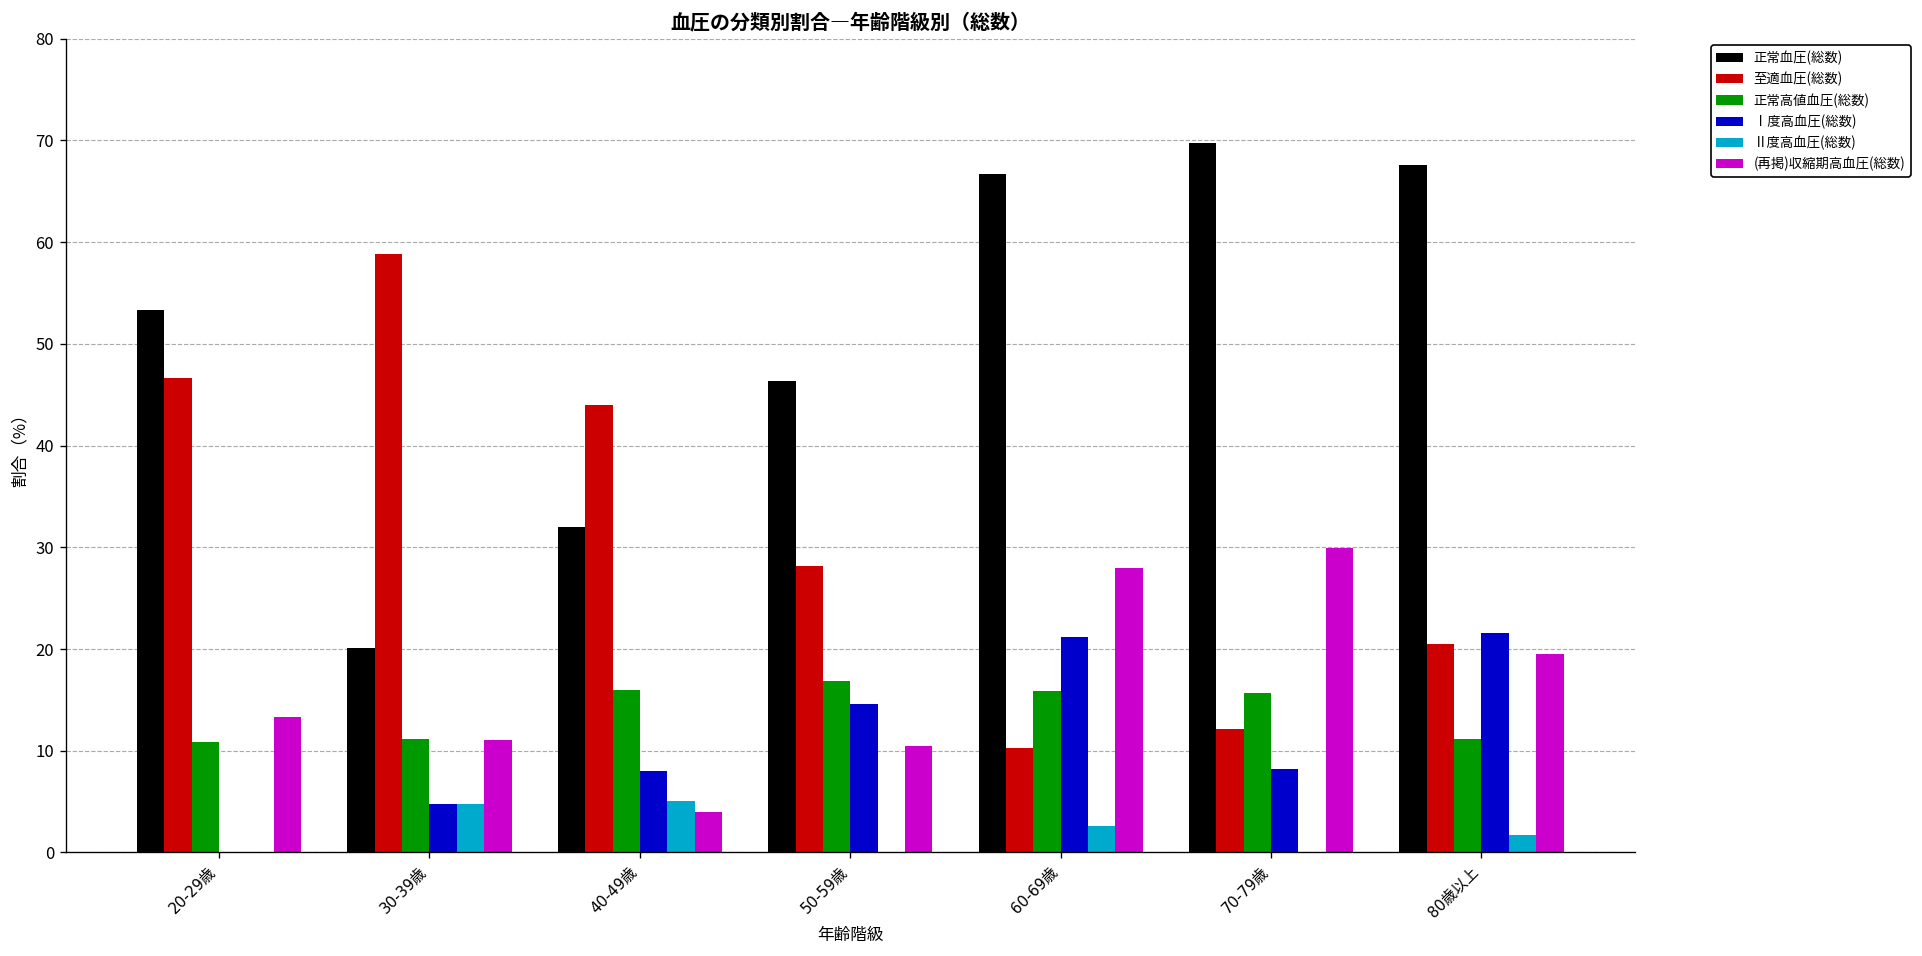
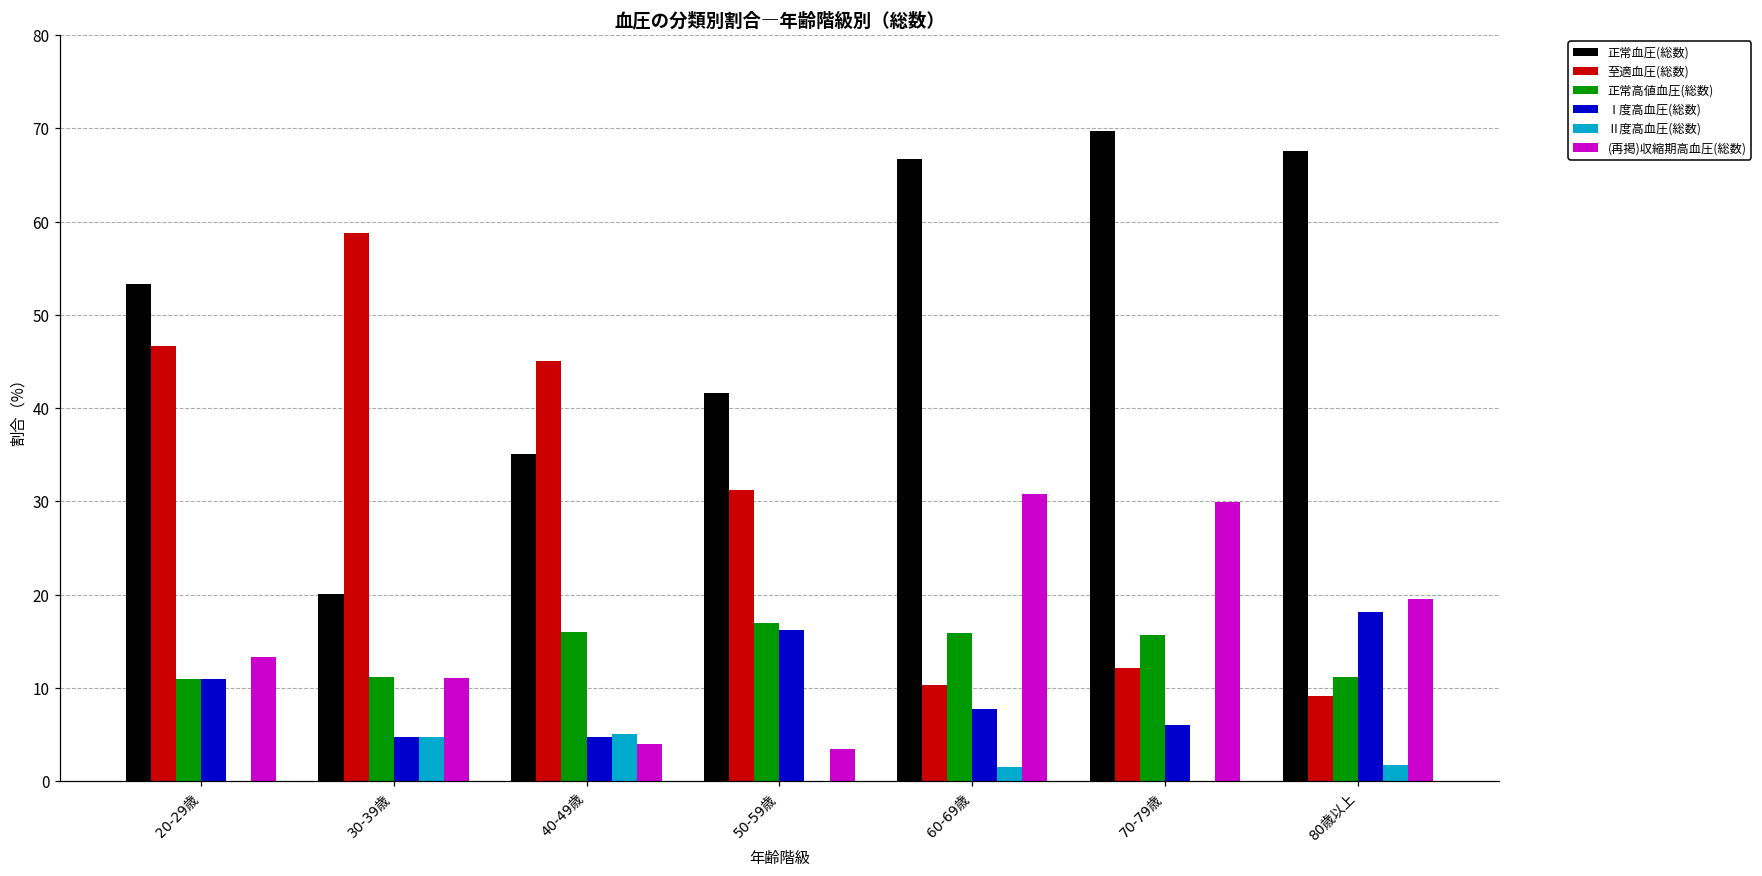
  {
    "正常血圧(総数)": {
      "20-29歳": 53,
      "30-39歳": 20,
-     "40-49歳": 32,
-     "50-59歳": 46,
+     "40-49歳": 35,
+     "50-59歳": 42,
      "60-69歳": 67,
      "70-79歳": 70,
      "80歳以上": 68
    },
    "至適血圧(総数)": {
      "20-29歳": 47,
      "30-39歳": 59,
-     "40-49歳": 44,
-     "50-59歳": 28,
+     "40-49歳": 45,
+     "50-59歳": 31,
      "60-69歳": 10,
      "70-79歳": 12,
-     "80歳以上": 21
+     "80歳以上": 9
    },
    "正常高値血圧(総数)": {
      "20-29歳": 11,
      "30-39歳": 11,
      "40-49歳": 16,
      "50-59歳": 17,
      "60-69歳": 16,
      "70-79歳": 16,
      "80歳以上": 11
    },
    "Ⅰ度高血圧(総数)": {
-     "20-29歳": 0,
+     "20-29歳": 11,
      "30-39歳": 5,
-     "40-49歳": 8,
-     "50-59歳": 15,
-     "60-69歳": 21,
-     "70-79歳": 8,
-     "80歳以上": 22
+     "40-49歳": 5,
+     "50-59歳": 16,
+     "60-69歳": 8,
+     "70-79歳": 6,
+     "80歳以上": 18
    },
    "Ⅱ度高血圧(総数)": {
      "20-29歳": 0,
      "30-39歳": 5,
      "40-49歳": 5,
      "50-59歳": 0,
-     "60-69歳": 3,
+     "60-69歳": 2,
      "70-79歳": 0,
      "80歳以上": 2
    },
    "(再掲)収縮期高血圧(総数)": {
      "20-29歳": 13,
      "30-39歳": 11,
      "40-49歳": 4,
-     "50-59歳": 10,
-     "60-69歳": 28,
+     "50-59歳": 3,
+     "60-69歳": 31,
      "70-79歳": 30,
      "80歳以上": 20
    }
  }
